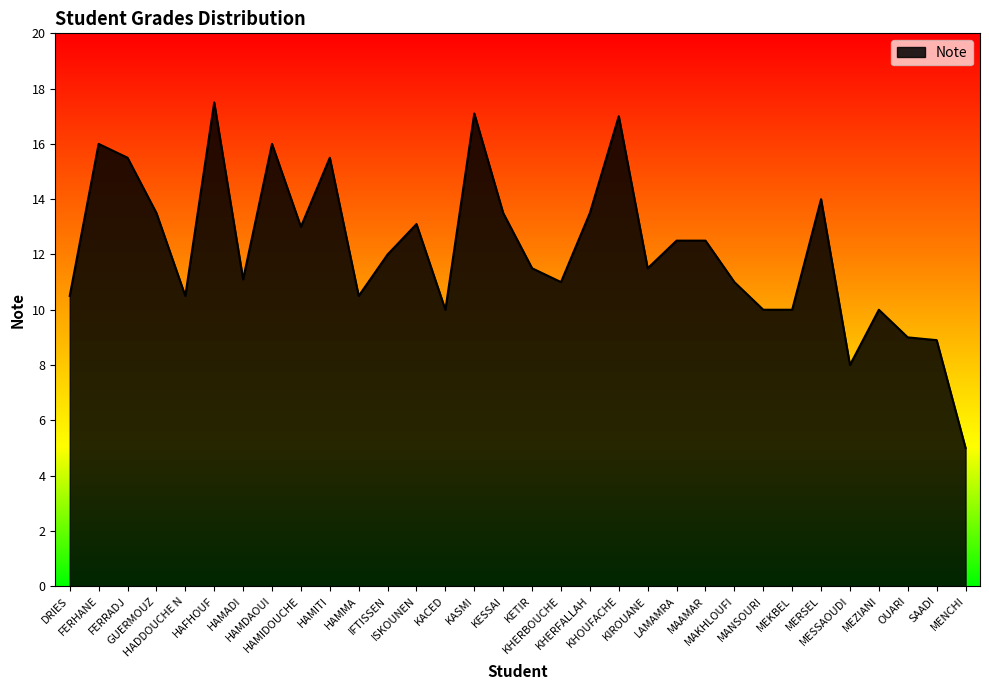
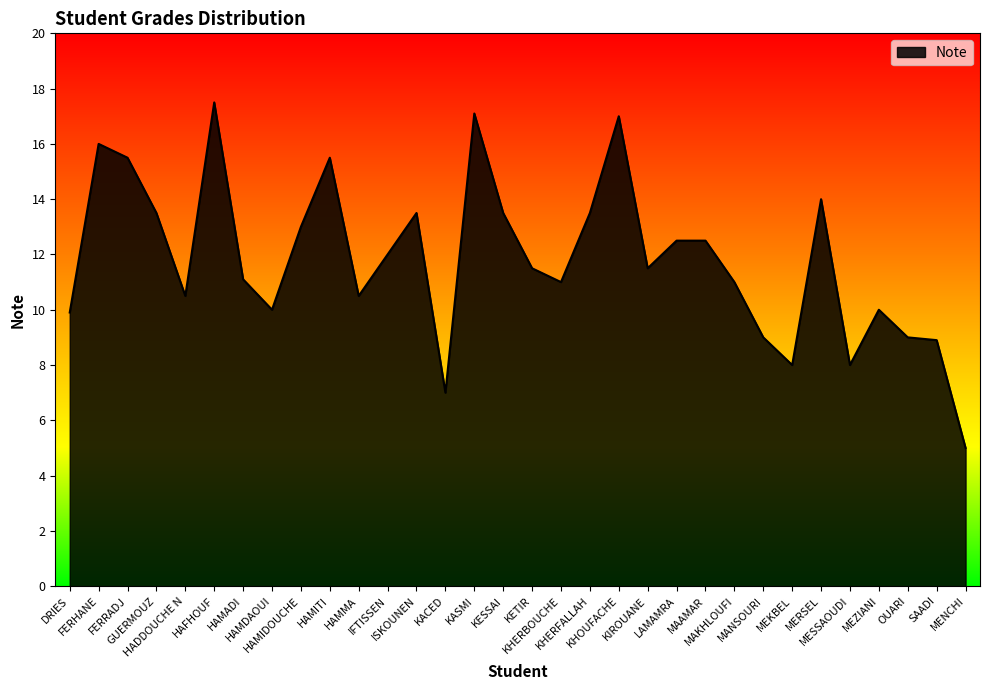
  {
-   "DRIES": 10.5,
+   "DRIES": 9.9,
    "FERHANE": 16.0,
    "FERRADJ": 15.5,
    "GUERMOUZ": 13.5,
    "HADDOUCHE N": 10.5,
    "HAFHOUF": 17.5,
    "HAMADI": 11.1,
-   "HAMDAOUI": 16,
+   "HAMDAOUI": 10,
    "HAMIDOUCHE": 13.0,
    "HAMITI": 15.5,
    "HAMMA": 10.5,
    "IFTISSEN": 12.0,
-   "ISKOUNEN": 13.1,
-   "KACED": 10,
+   "ISKOUNEN": 13.5,
+   "KACED": 7,
    "KASMI": 17.1,
    "KESSAI": 13.5,
    "KETIR": 11.5,
    "KHERBOUCHE": 11.0,
    "KHERFALLAH": 13.5,
    "KHOUFACHE": 17.0,
    "KIROUANE": 11.5,
    "LAMAMRA": 12.5,
    "MAAMAR": 12.5,
    "MAKHLOUFI": 11.0,
-   "MANSOURI": 10,
-   "MEKBEL": 10,
+   "MANSOURI": 9,
+   "MEKBEL": 8,
    "MERSEL": 14.0,
    "MESSAOUDI": 8.0,
    "MEZIANI": 10.0,
    "OUARI": 9.0,
    "SAADI": 8.9,
    "MENCHI": 5.0
  }
